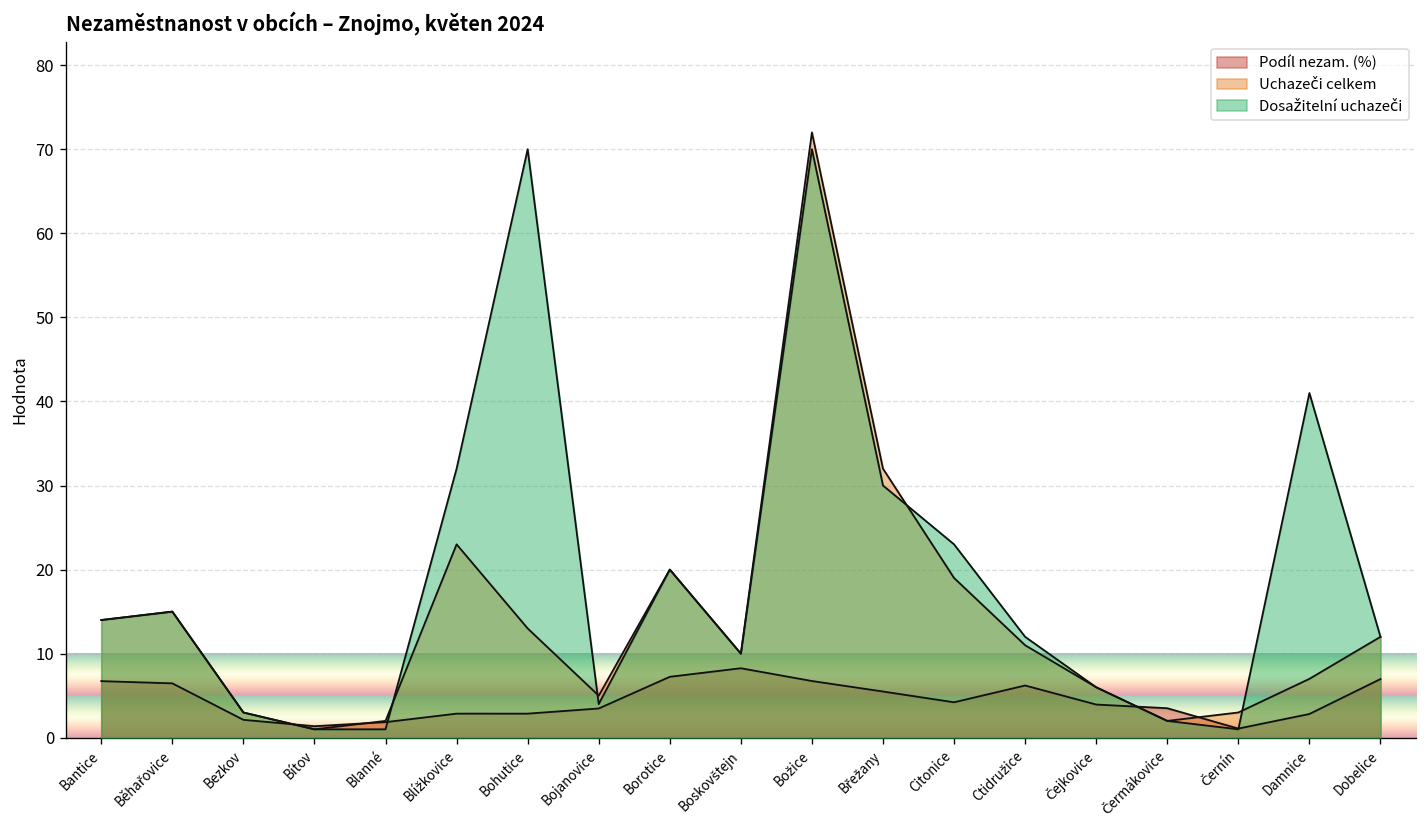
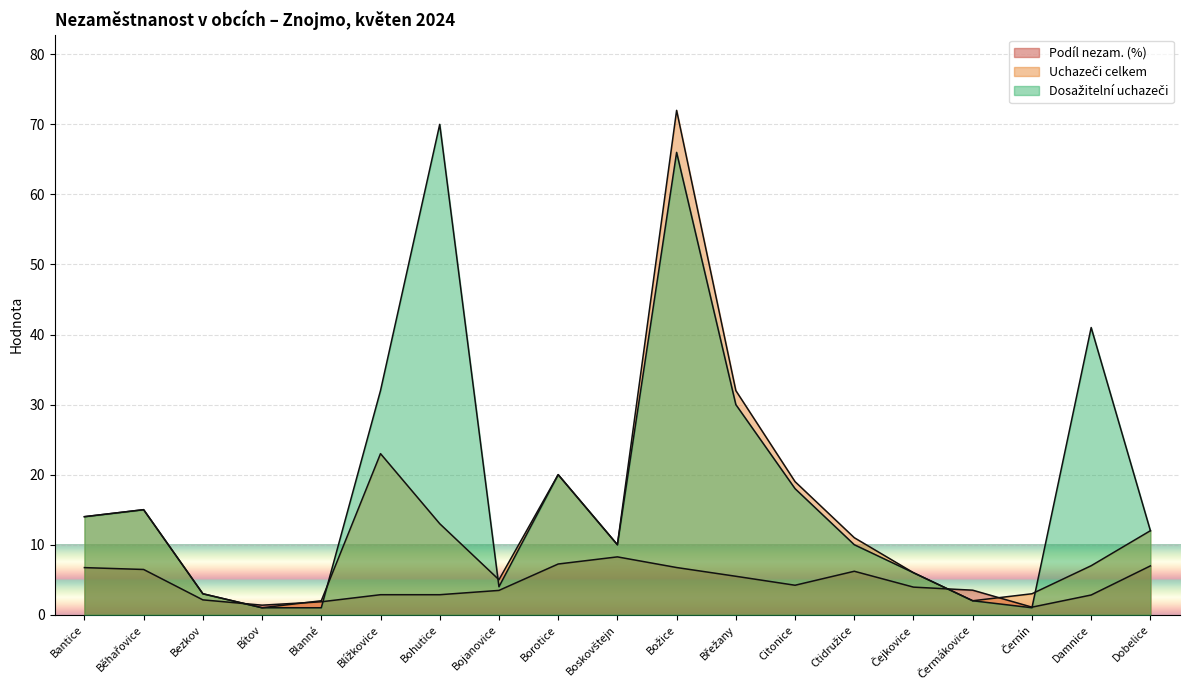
  {
    "Dosažitelní uchazeči": {
      "Blanné": 1,
      "Blížkovice": 32,
      "Bohutice": 70,
      "Bojanovice": 4,
-     "Božice": 70,
+     "Božice": 66,
      "Břežany": 30,
-     "Citonice": 23,
-     "Ctidružice": 12,
+     "Citonice": 18,
+     "Ctidružice": 10,
      "Damnice": 41
    }
  }
